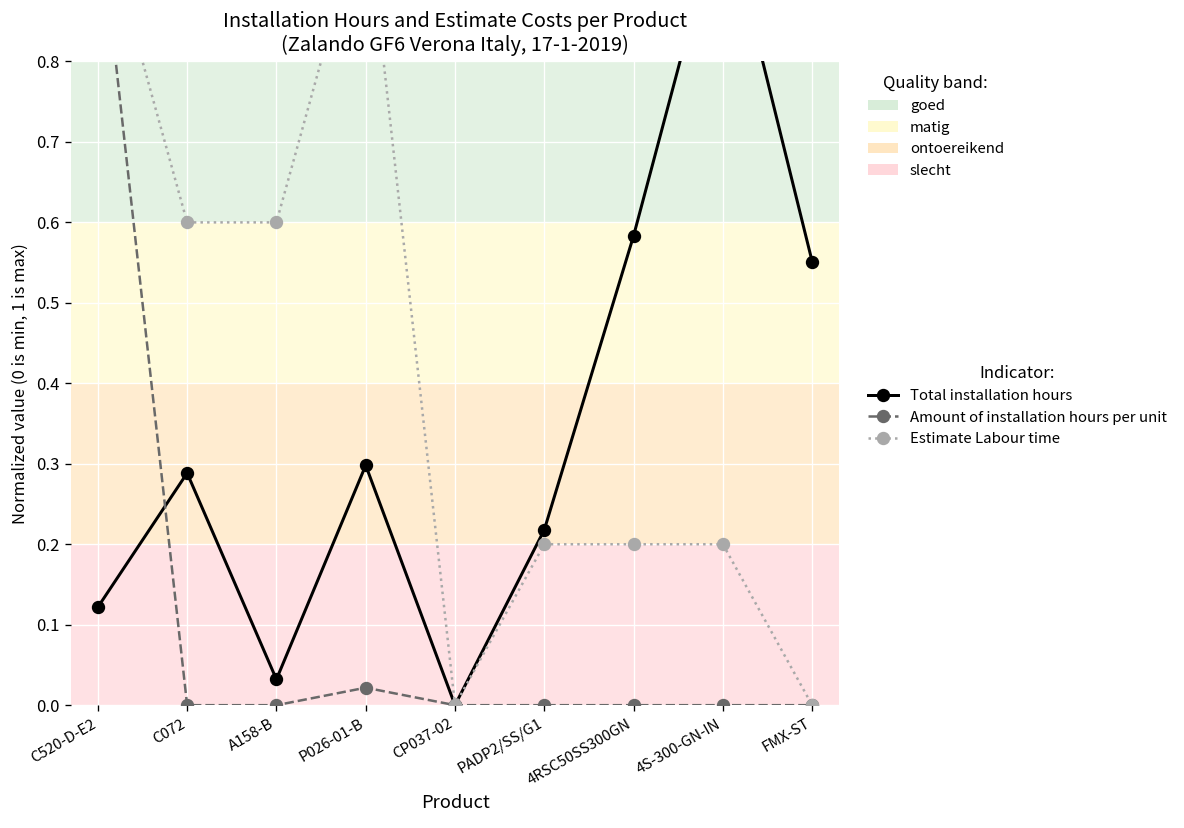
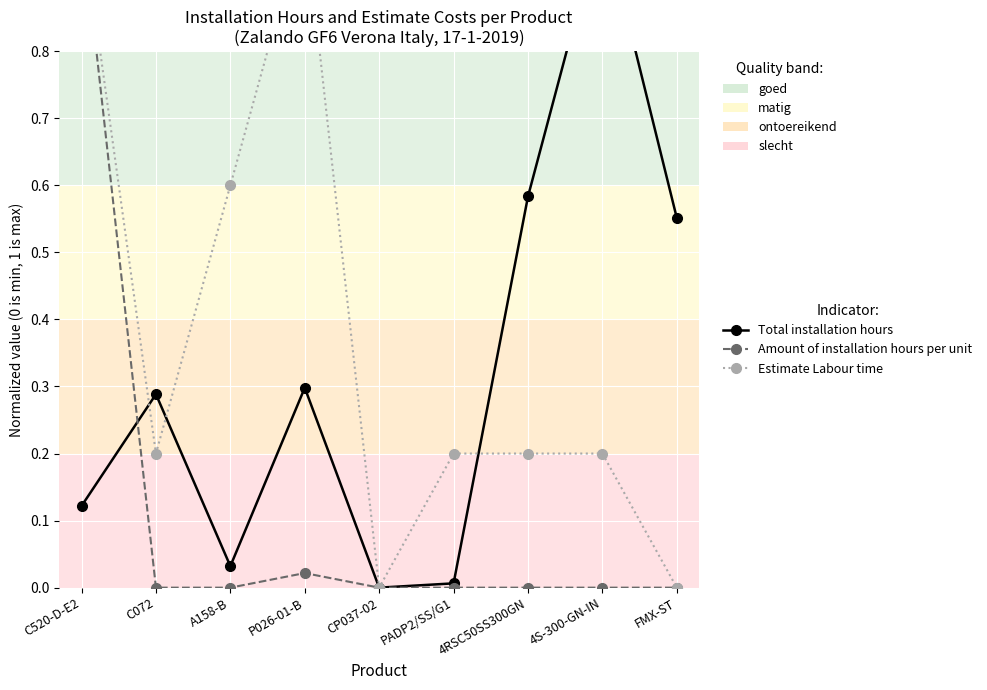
  {
    "Total installation hours": {
      "C520-D-E2": 0.12,
      "C072": 0.29,
      "A158-B": 0.03,
      "P026-01-B": 0.30,
-     "PADP2/SS/G1": 0.22,
+     "PADP2/SS/G1": 0.01,
      "4RSC50SS300GN": 0.58,
      "FMX-ST": 0.55
    },
    "Amount of installation hours per unit": {
      "C072": 0.00,
      "A158-B": 0.00,
      "P026-01-B": 0.02,
      "PADP2/SS/G1": 0.00,
      "4RSC50SS300GN": 0.00,
      "4S-300-GN-IN": 0.00
    },
    "Estimate Labour time": {
-     "C072": 0.60,
+     "C072": 0.20,
      "A158-B": 0.60,
      "PADP2/SS/G1": 0.20,
      "4RSC50SS300GN": 0.20,
      "4S-300-GN-IN": 0.20
    }
  }
